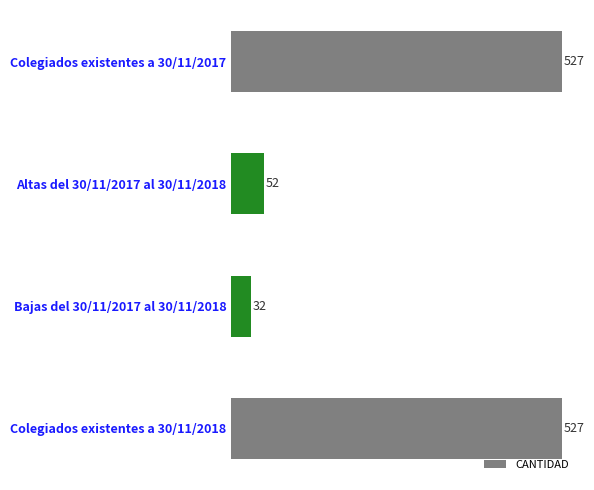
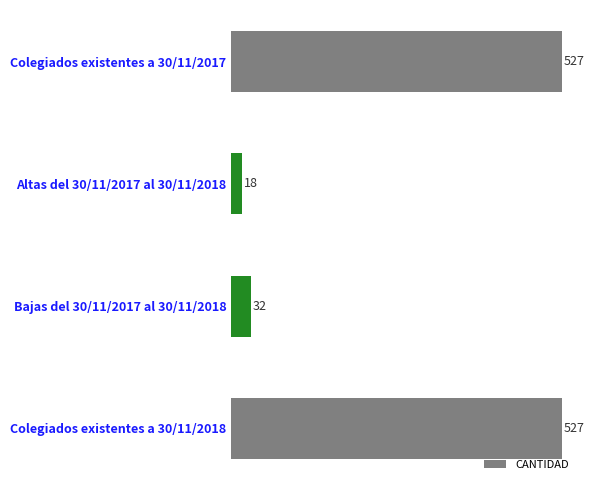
  {
    "Colegiados existentes a 30/11/2017": 527,
-   "Altas del 30/11/2017 al 30/11/2018": 52,
+   "Altas del 30/11/2017 al 30/11/2018": 18,
    "Bajas del 30/11/2017 al 30/11/2018": 32,
    "Colegiados existentes a 30/11/2018": 527
  }
